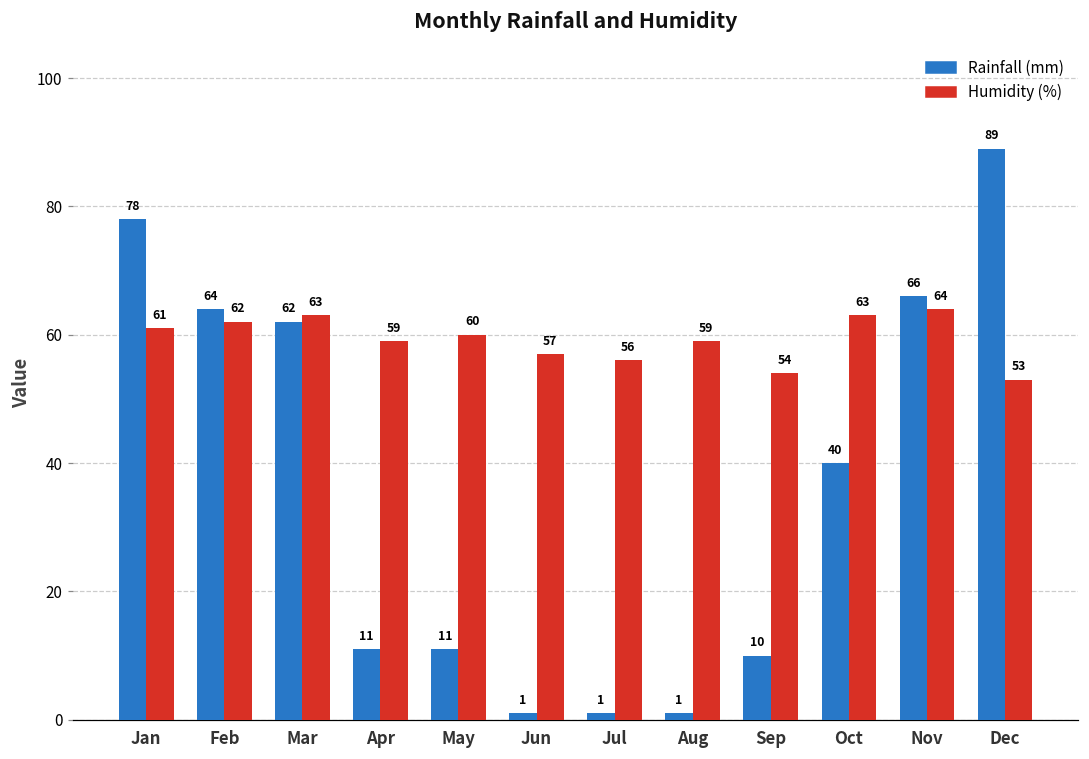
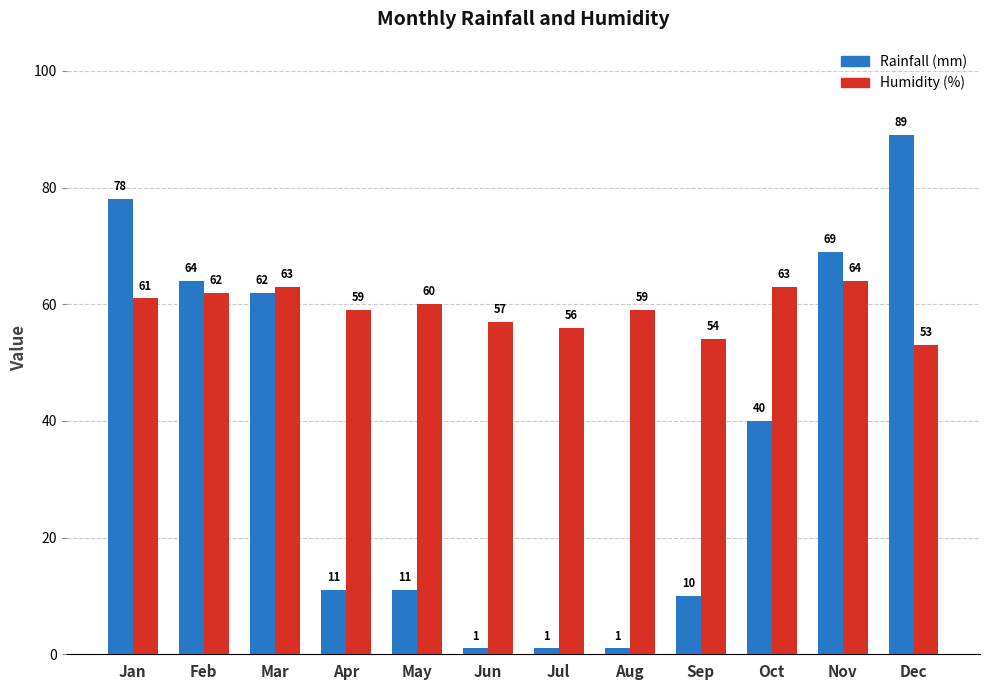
  {
    "Rainfall (mm)": {
      "Jan": 78,
      "Feb": 64,
      "Mar": 62,
      "Apr": 11,
      "May": 11,
      "Jun": 1,
      "Jul": 1,
      "Aug": 1,
      "Sep": 10,
      "Oct": 40,
-     "Nov": 66,
+     "Nov": 69,
      "Dec": 89
    },
    "Humidity (%)": {
      "Jan": 61,
      "Feb": 62,
      "Mar": 63,
      "Apr": 59,
      "May": 60,
      "Jun": 57,
      "Jul": 56,
      "Aug": 59,
      "Sep": 54,
      "Oct": 63,
      "Nov": 64,
      "Dec": 53
    }
  }
